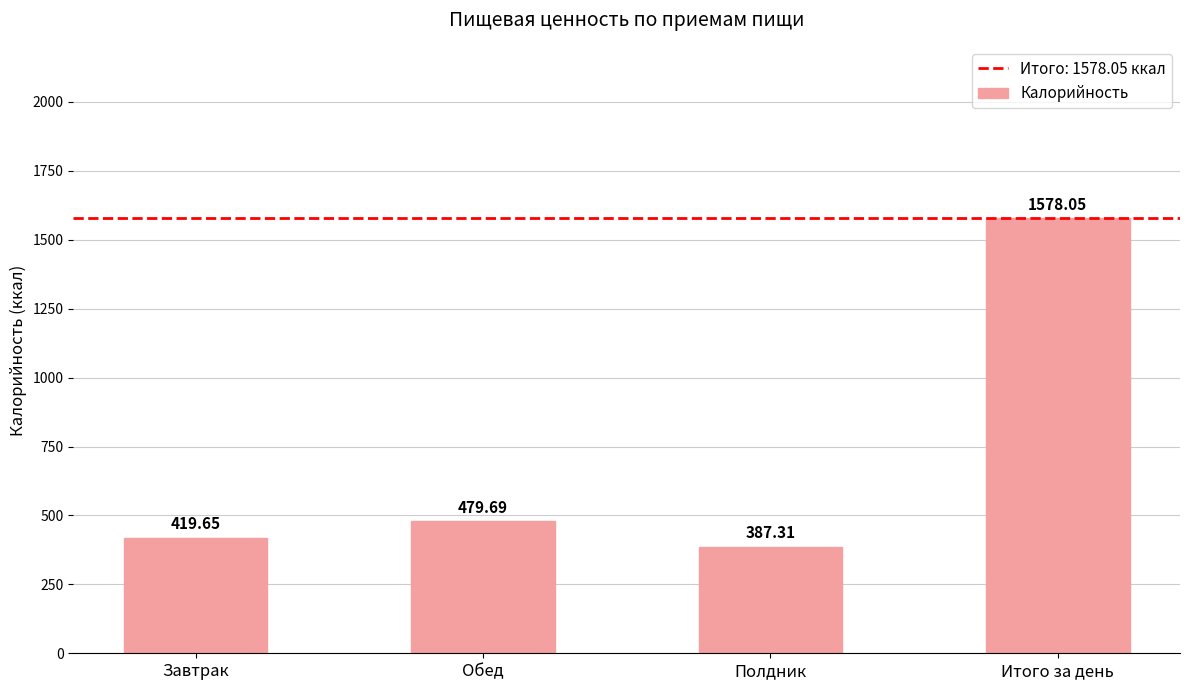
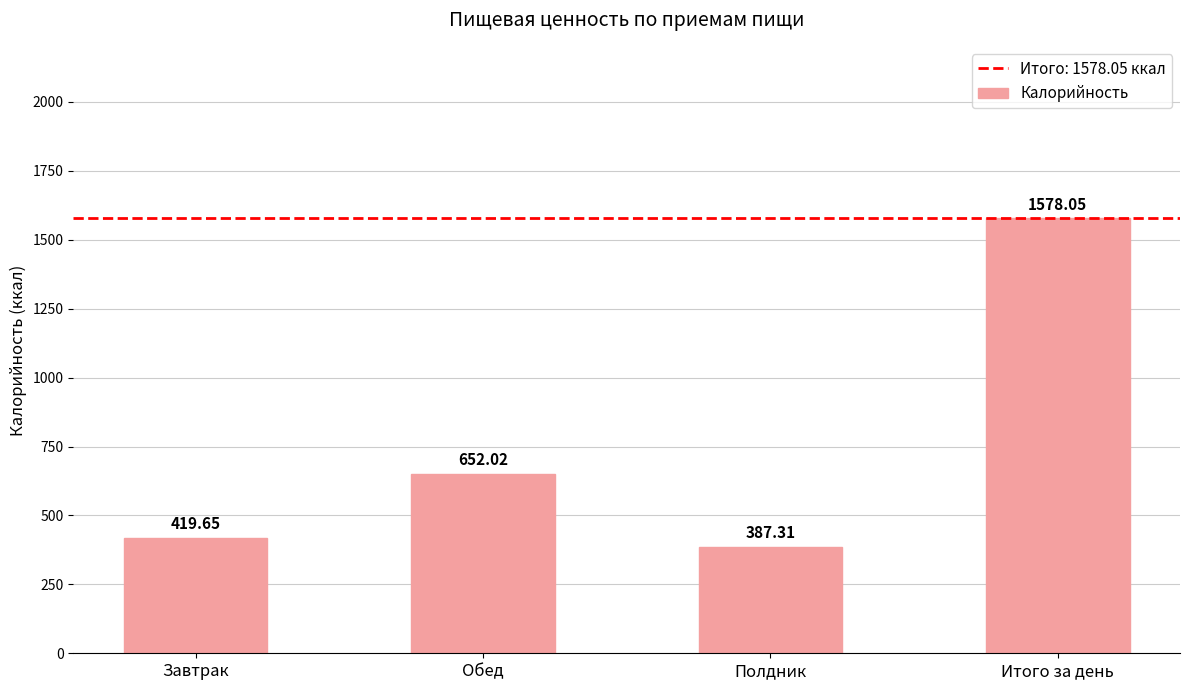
  {
    "Завтрак": 419.65,
-   "Обед": 479.69,
+   "Обед": 652.02,
    "Полдник": 387.31,
    "Итого за день": 1578.05
  }
